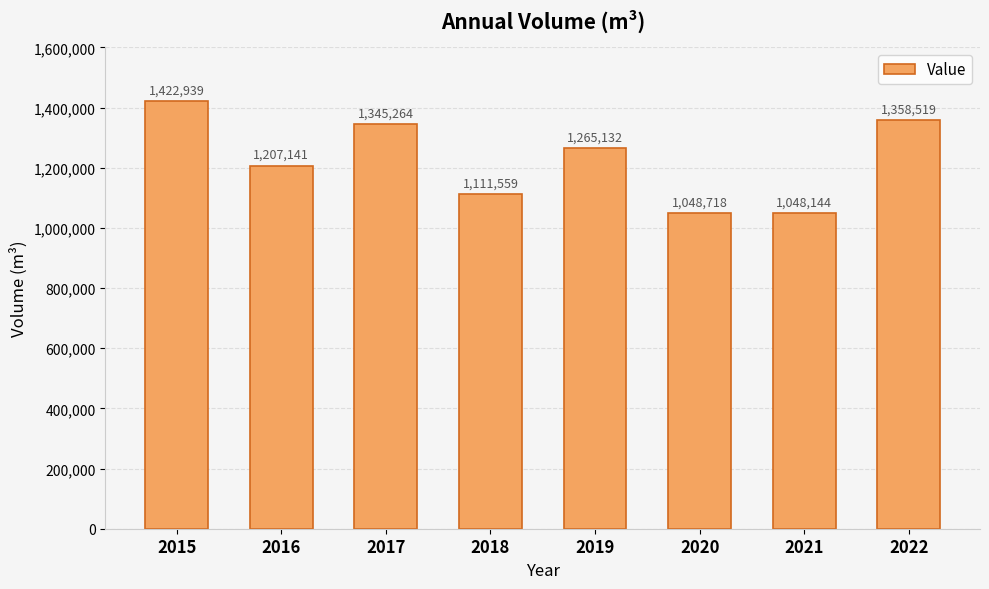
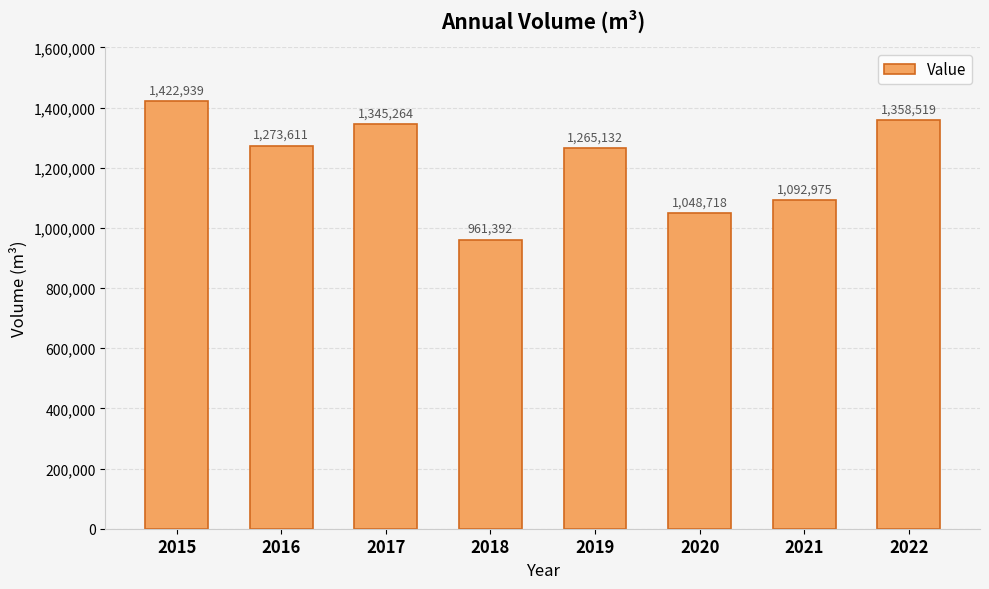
  {
    "2015": "1,422,939",
-   "2016": "1,207,141",
+   "2016": "1,273,611",
    "2017": "1,345,264",
-   "2018": "1,111,559",
+   "2018": "961,392",
    "2019": "1,265,132",
    "2020": "1,048,718",
-   "2021": "1,048,144",
+   "2021": "1,092,975",
    "2022": "1,358,519"
  }
